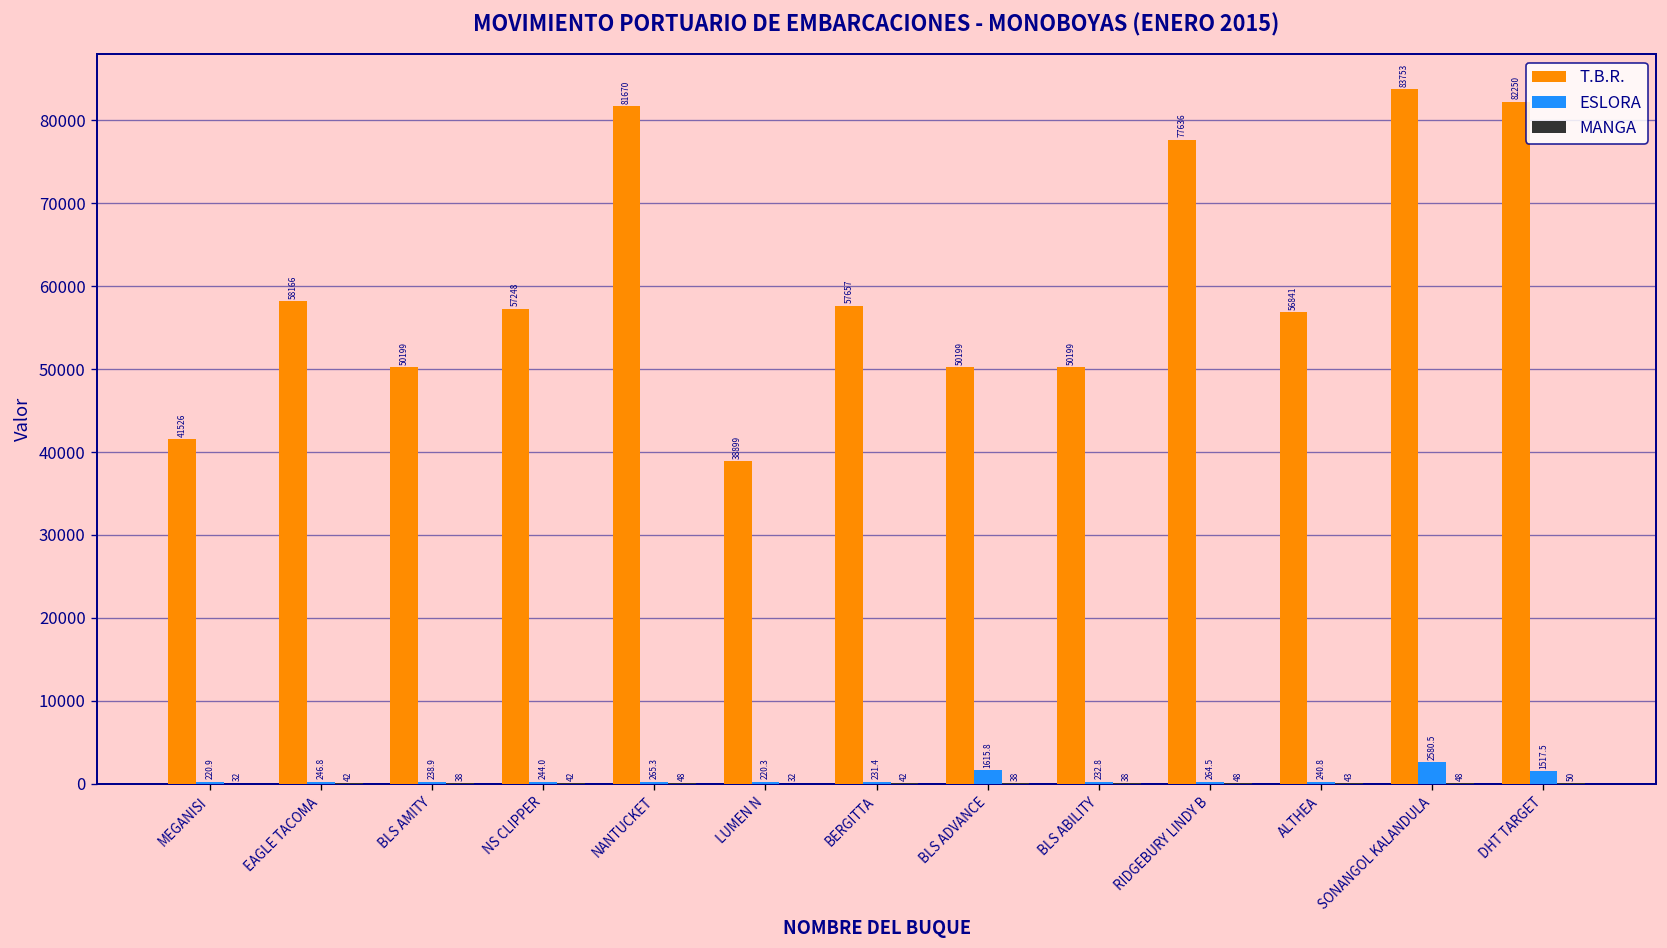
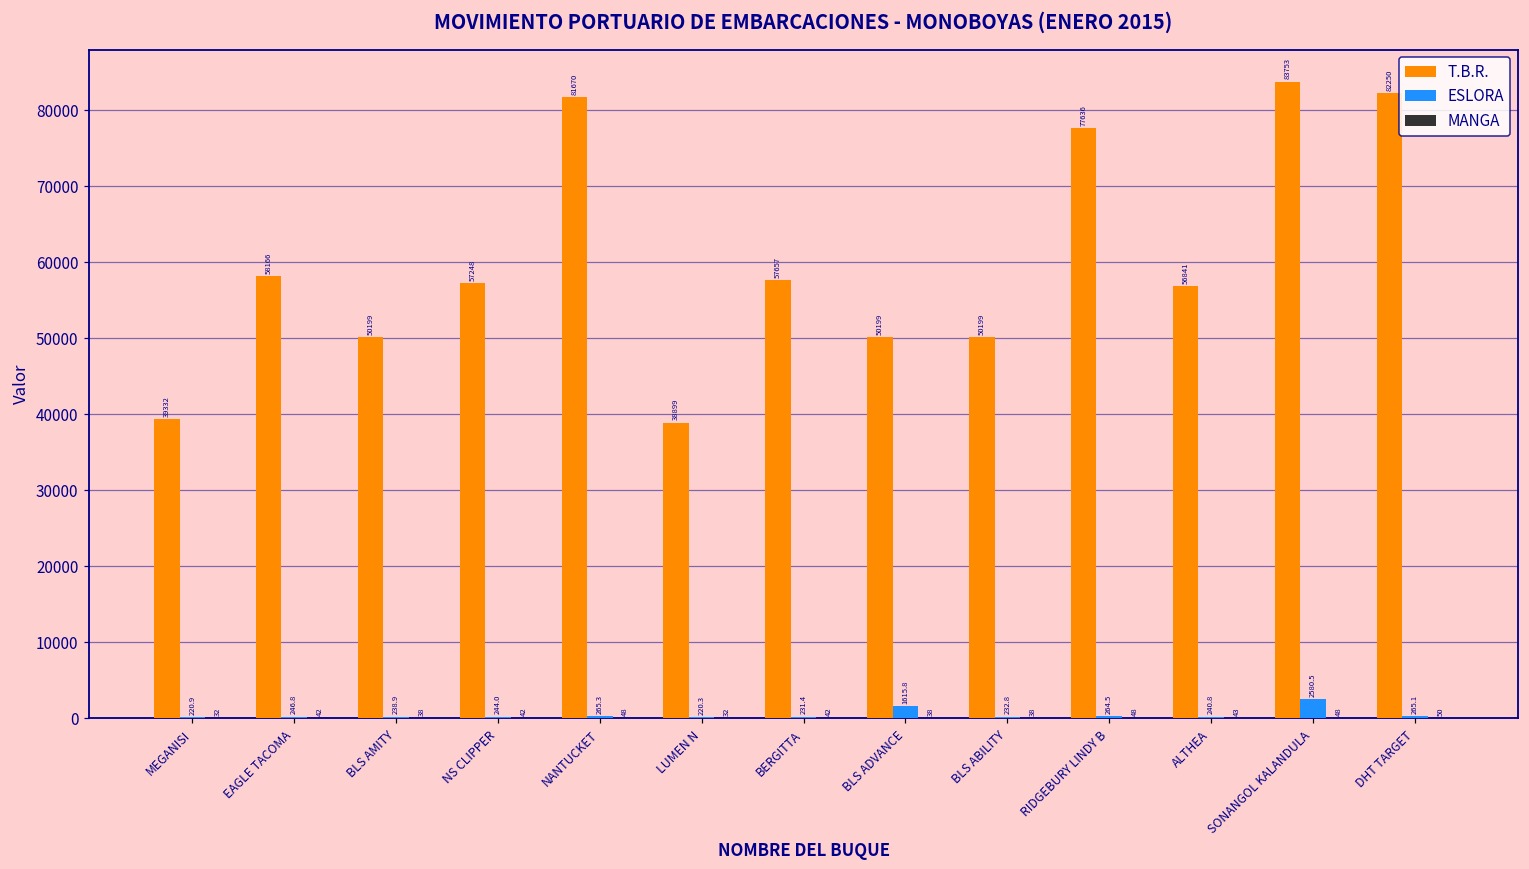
  {
    "T.B.R.": {
-     "MEGANISI": 41526,
+     "MEGANISI": 39332,
      "EAGLE TACOMA": 58166,
      "BLS AMITY": 50199,
      "NS CLIPPER": 57248,
      "NANTUCKET": 81670,
      "LUMEN N": 38899,
      "BERGITTA": 57657,
      "BLS ADVANCE": 50199,
      "BLS ABILITY": 50199,
      "RIDGEBURY LINDY B": 77636,
      "ALTHEA": 56841,
      "SONANGOL KALANDULA": 83753,
      "DHT TARGET": 82250
    },
    "ESLORA": {
      "MEGANISI": 220.9,
      "EAGLE TACOMA": 246.8,
      "BLS AMITY": 238.9,
      "NS CLIPPER": 244.0,
      "NANTUCKET": 265.3,
      "LUMEN N": 220.3,
      "BERGITTA": 231.4,
      "BLS ADVANCE": 1615.8,
      "BLS ABILITY": 232.8,
      "RIDGEBURY LINDY B": 264.5,
      "ALTHEA": 240.8,
      "SONANGOL KALANDULA": 2580.5,
-     "DHT TARGET": 1517.5
+     "DHT TARGET": 265.1
    },
    "MANGA": {
      "MEGANISI": 32,
      "EAGLE TACOMA": 42,
      "BLS AMITY": 38,
      "NS CLIPPER": 42,
      "NANTUCKET": 48,
      "LUMEN N": 32,
      "BERGITTA": 42,
      "BLS ADVANCE": 38,
      "BLS ABILITY": 38,
      "RIDGEBURY LINDY B": 48,
      "ALTHEA": 43,
      "SONANGOL KALANDULA": 48,
      "DHT TARGET": 50
    }
  }
